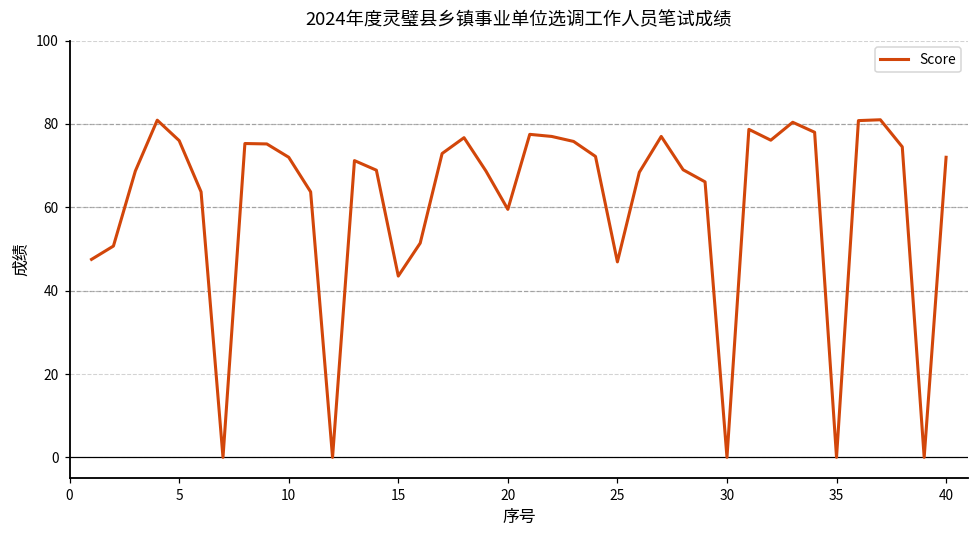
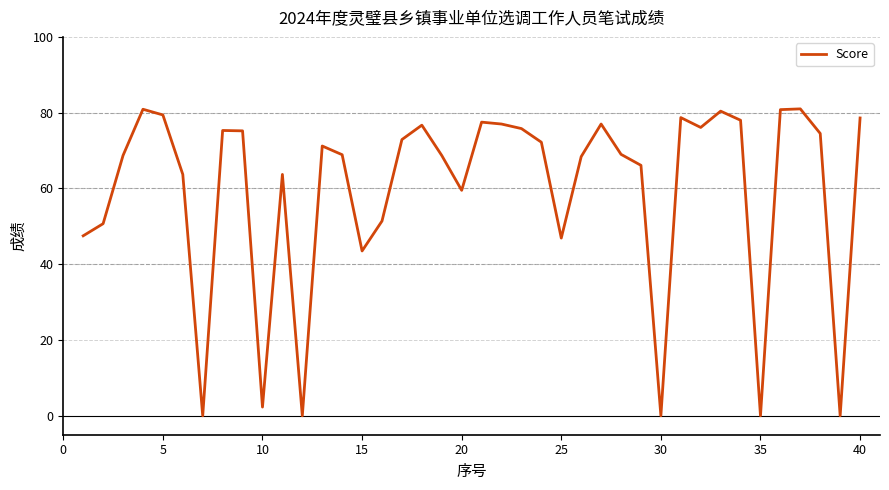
  {
-   "5": 76,
-   "10": 72,
+   "5": 79,
+   "10": 2,
    "15": 44,
    "20": 60,
    "25": 47,
    "30": 0,
    "35": 0,
-   "40": 72
+   "40": 79
  }
